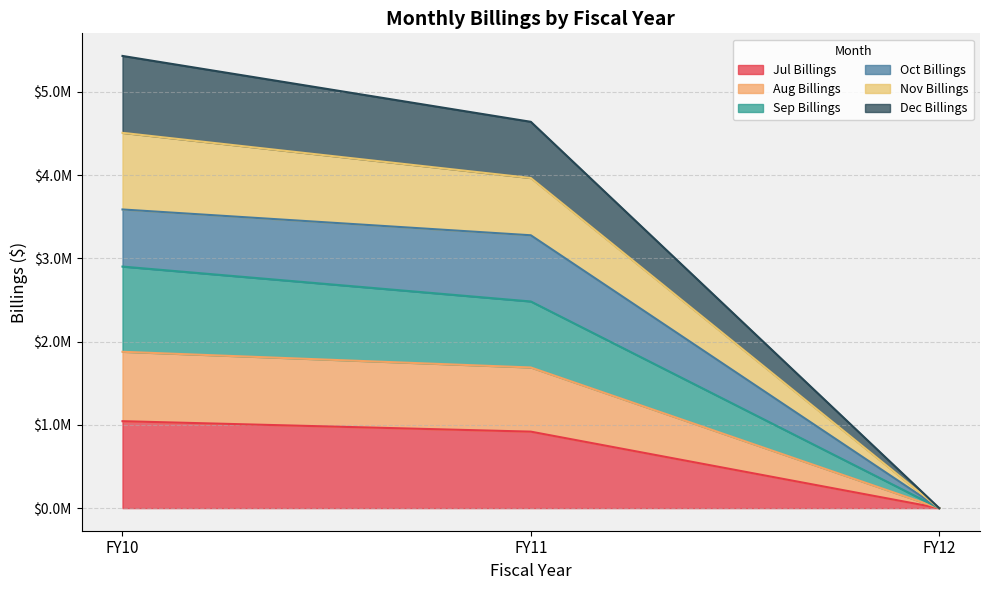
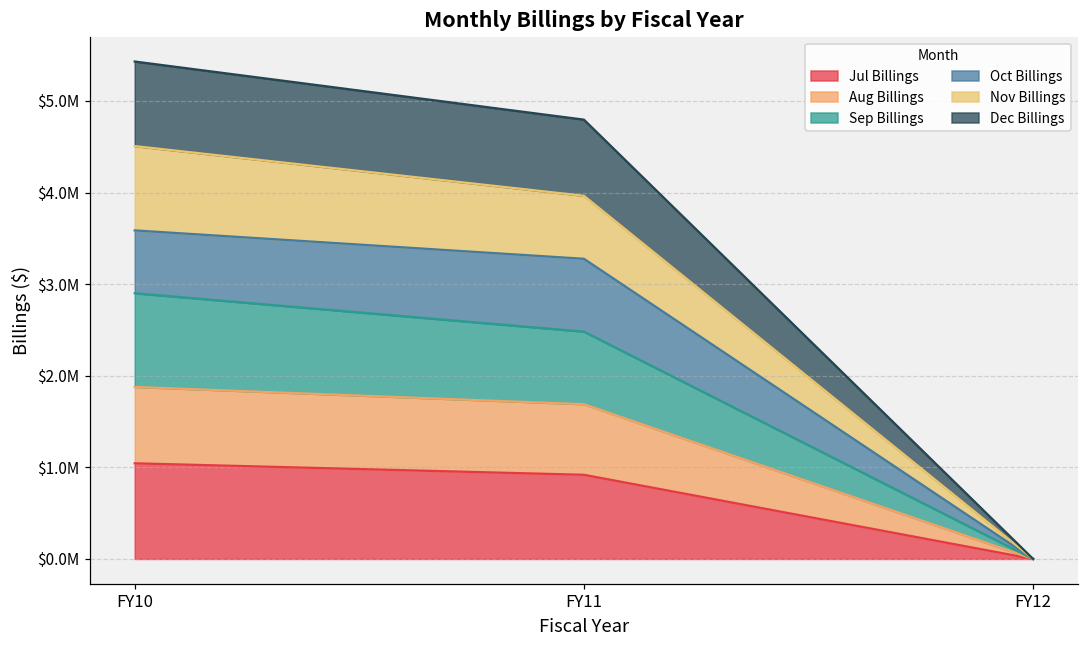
  {
    "Jul Billings": {
      "FY10": "$1000000",
      "FY11": "$900000"
    },
    "Dec Billings": {
      "FY10": "$900000",
-     "FY11": "$700000"
+     "FY11": "$800000"
    }
  }
